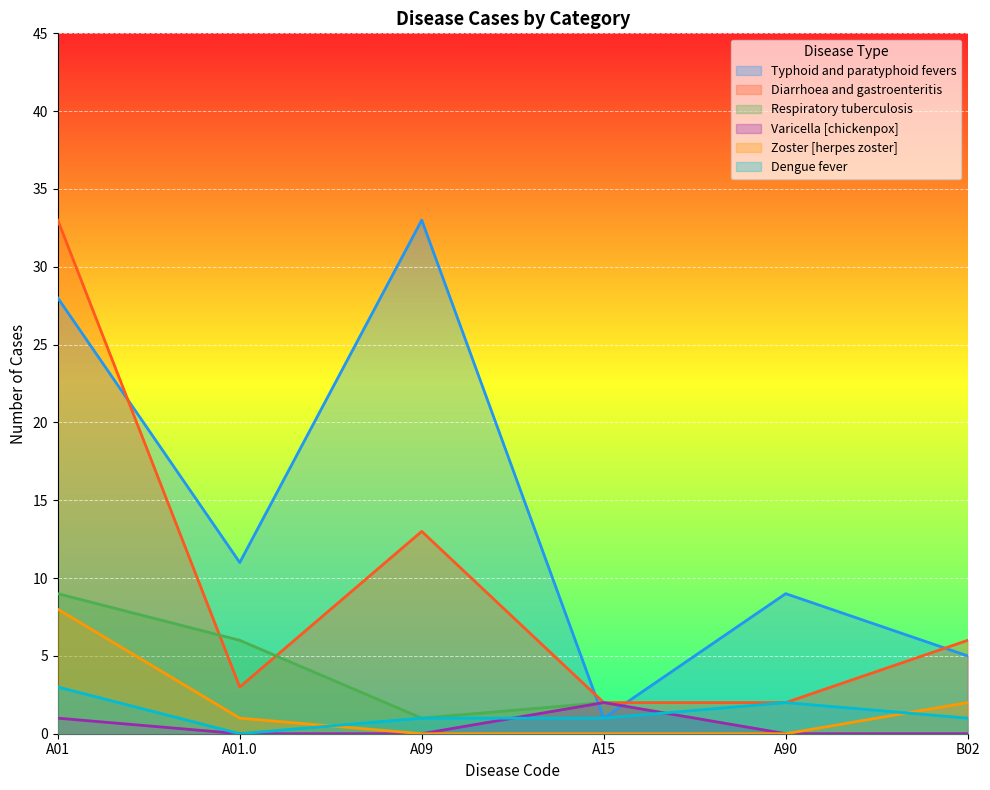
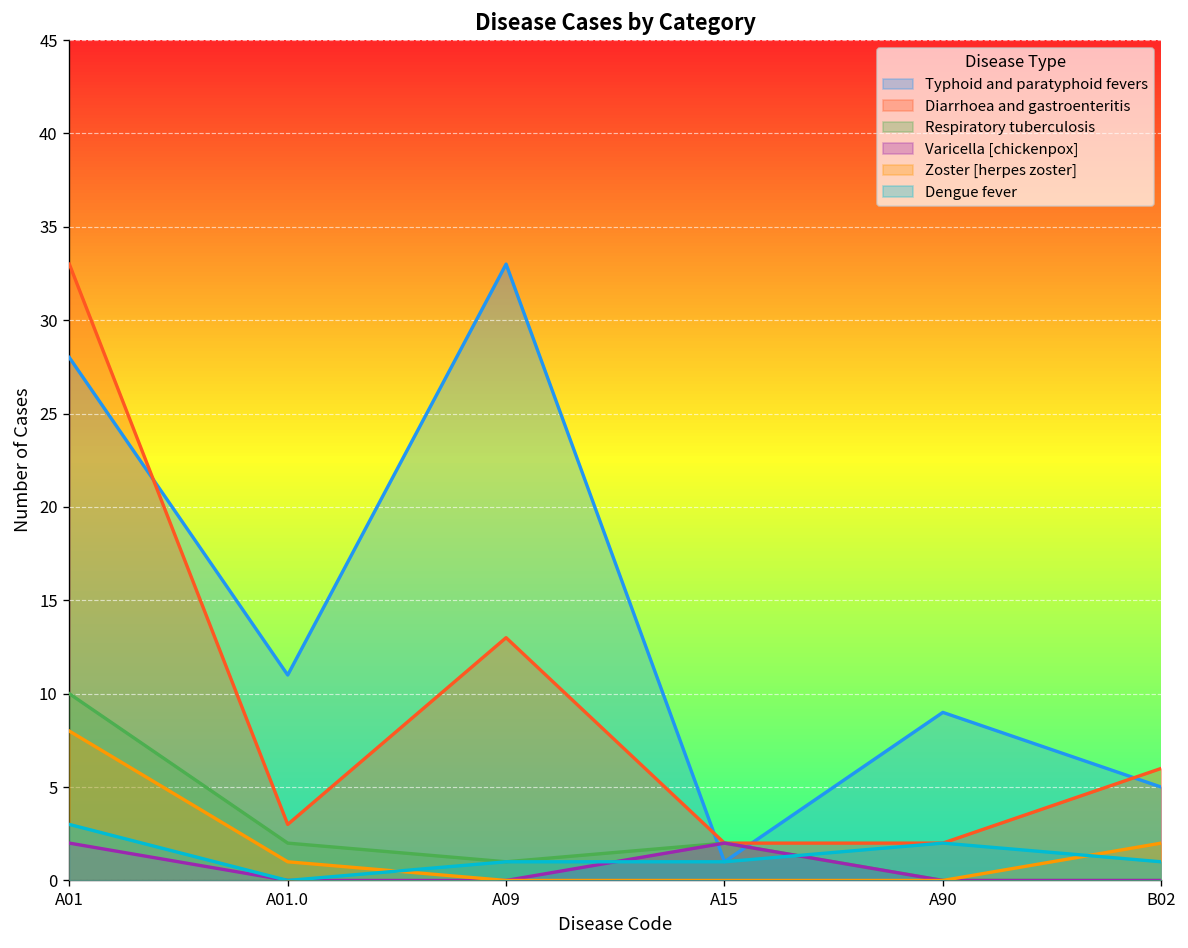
  {
    "Respiratory tuberculosis": {
-     "A01": 9,
-     "A01.0": 6
+     "A01": 10,
+     "A01.0": 2
    },
    "Varicella [chickenpox]": {
-     "A01": 1
+     "A01": 2
    }
  }
